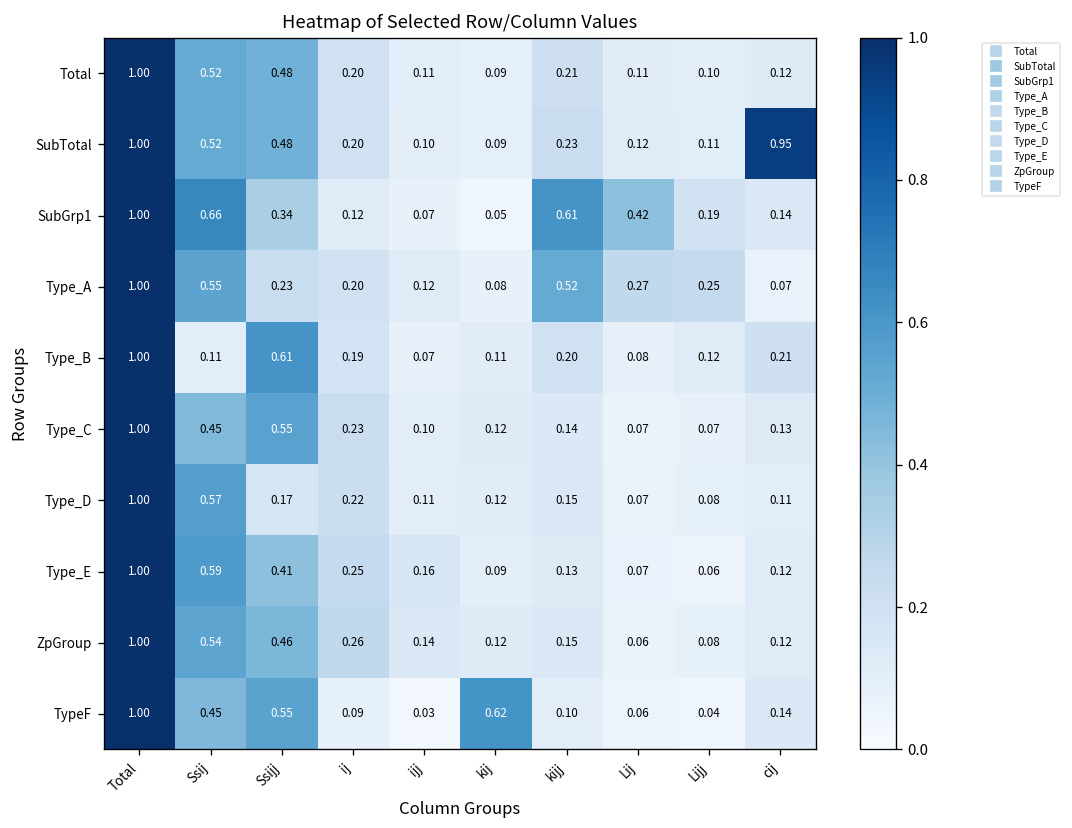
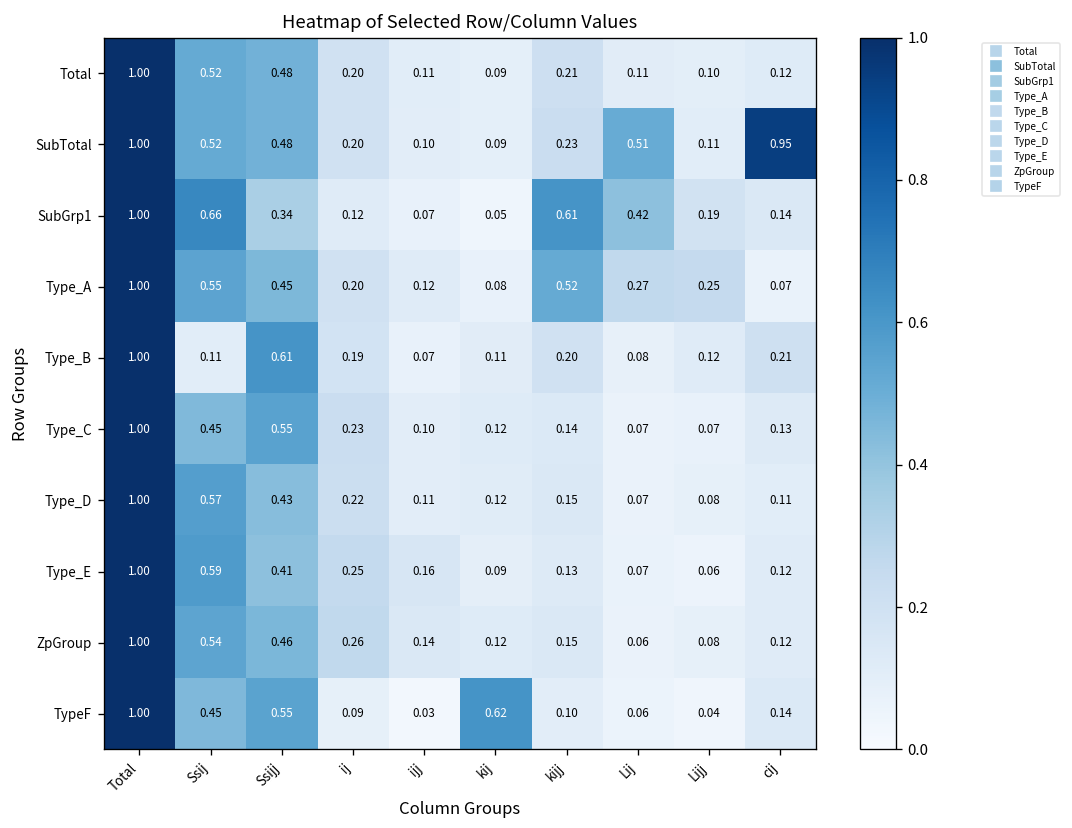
  {
    "Total": {
      "Total": 1.00,
      "Ssij": 0.52,
      "Ssijj": 0.48,
      "ij": 0.20,
      "ijj": 0.11,
      "kij": 0.09,
      "kijj": 0.21,
      "Lij": 0.11,
      "Lijj": 0.10,
      "cij": 0.12
    },
    "SubTotal": {
      "Total": 1.00,
      "Ssij": 0.52,
      "Ssijj": 0.48,
      "ij": 0.20,
      "ijj": 0.10,
      "kij": 0.09,
      "kijj": 0.23,
-     "Lij": 0.12,
+     "Lij": 0.51,
      "Lijj": 0.11,
      "cij": 0.95
    },
    "SubGrp1": {
      "Total": 1.00,
      "Ssij": 0.66,
      "Ssijj": 0.34,
      "ij": 0.12,
      "ijj": 0.07,
      "kij": 0.05,
      "kijj": 0.61,
      "Lij": 0.42,
      "Lijj": 0.19,
      "cij": 0.14
    },
    "Type_A": {
      "Total": 1.00,
      "Ssij": 0.55,
-     "Ssijj": 0.23,
+     "Ssijj": 0.45,
      "ij": 0.20,
      "ijj": 0.12,
      "kij": 0.08,
      "kijj": 0.52,
      "Lij": 0.27,
      "Lijj": 0.25,
      "cij": 0.07
    },
    "Type_B": {
      "Total": 1.00,
      "Ssij": 0.11,
      "Ssijj": 0.61,
      "ij": 0.19,
      "ijj": 0.07,
      "kij": 0.11,
      "kijj": 0.20,
      "Lij": 0.08,
      "Lijj": 0.12,
      "cij": 0.21
    },
    "Type_C": {
      "Total": 1.00,
      "Ssij": 0.45,
      "Ssijj": 0.55,
      "ij": 0.23,
      "ijj": 0.10,
      "kij": 0.12,
      "kijj": 0.14,
      "Lij": 0.07,
      "Lijj": 0.07,
      "cij": 0.13
    },
    "Type_D": {
      "Total": 1.00,
      "Ssij": 0.57,
-     "Ssijj": 0.17,
+     "Ssijj": 0.43,
      "ij": 0.22,
      "ijj": 0.11,
      "kij": 0.12,
      "kijj": 0.15,
      "Lij": 0.07,
      "Lijj": 0.08,
      "cij": 0.11
    },
    "Type_E": {
      "Total": 1.00,
      "Ssij": 0.59,
      "Ssijj": 0.41,
      "ij": 0.25,
      "ijj": 0.16,
      "kij": 0.09,
      "kijj": 0.13,
      "Lij": 0.07,
      "Lijj": 0.06,
      "cij": 0.12
    },
    "ZpGroup": {
      "Total": 1.00,
      "Ssij": 0.54,
      "Ssijj": 0.46,
      "ij": 0.26,
      "ijj": 0.14,
      "kij": 0.12,
      "kijj": 0.15,
      "Lij": 0.06,
      "Lijj": 0.08,
      "cij": 0.12
    },
    "TypeF": {
      "Total": 1.00,
      "Ssij": 0.45,
      "Ssijj": 0.55,
      "ij": 0.09,
      "ijj": 0.03,
      "kij": 0.62,
      "kijj": 0.10,
      "Lij": 0.06,
      "Lijj": 0.04,
      "cij": 0.14
    }
  }
